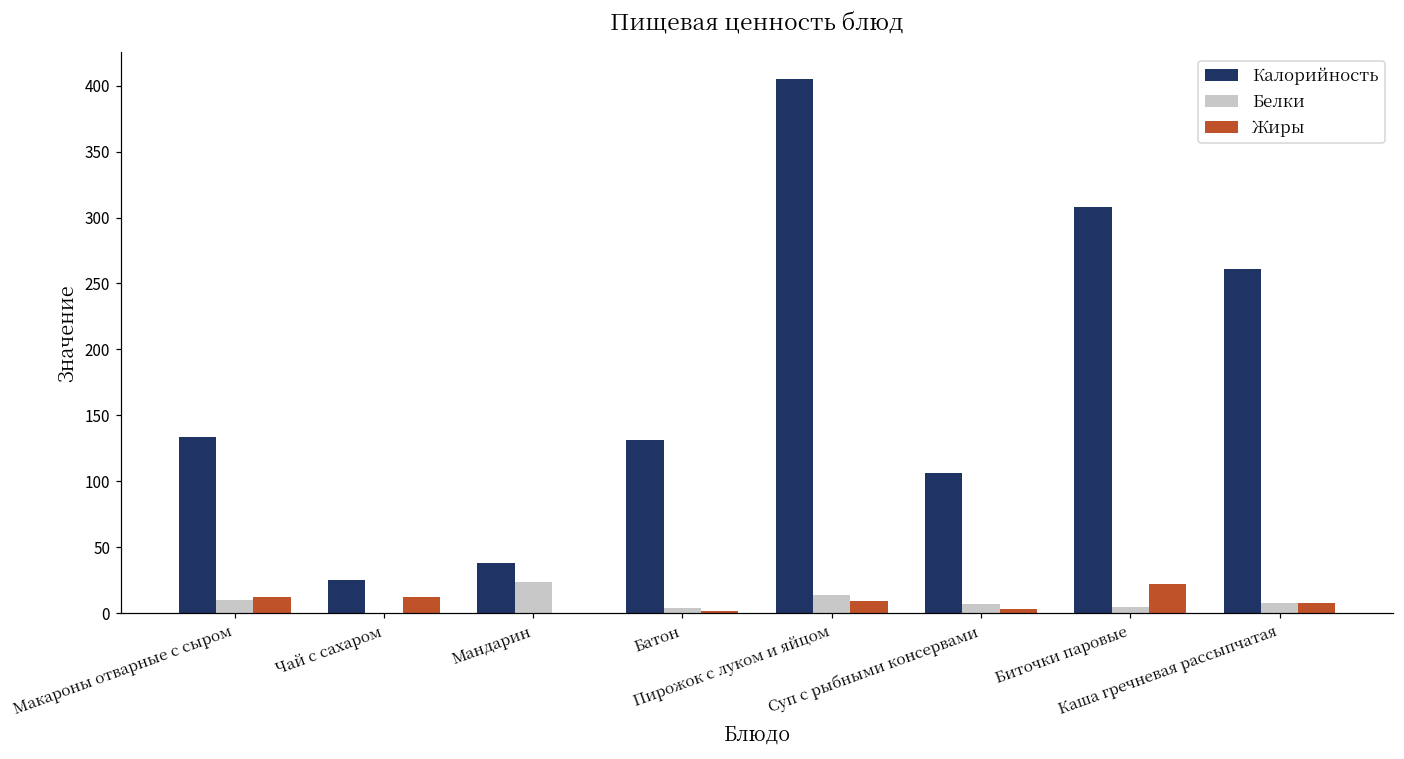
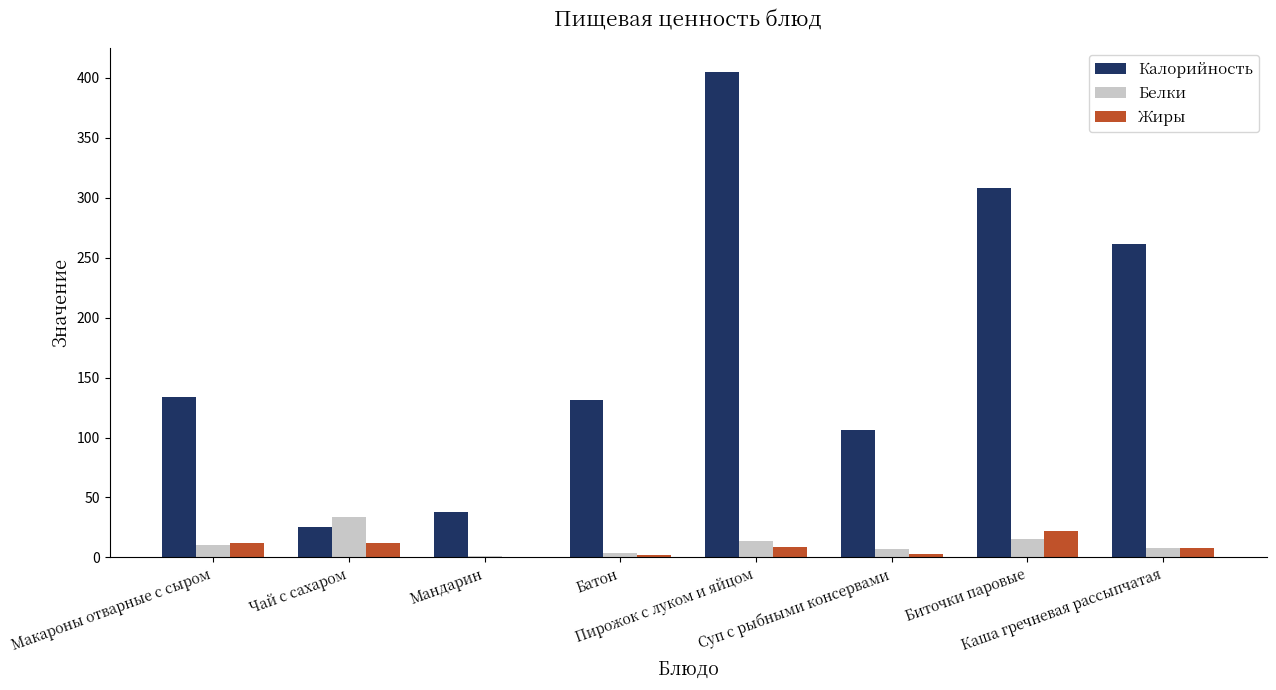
  {
    "Калорийность": {
      "Макароны отварные с сыром": 134,
      "Чай с сахаром": 25,
      "Мандарин": 38,
      "Батон": 131,
      "Пирожок с луком и яйцом": 405,
      "Суп с рыбными консервами": 106,
      "Биточки паровые": 308,
      "Каша гречневая рассыпчатая": 261
    },
    "Белки": {
      "Макароны отварные с сыром": 10,
-     "Чай с сахаром": 0,
-     "Мандарин": 24,
+     "Чай с сахаром": 34,
+     "Мандарин": 1,
      "Батон": 4,
      "Пирожок с луком и яйцом": 14,
      "Суп с рыбными консервами": 7,
-     "Биточки паровые": 5,
+     "Биточки паровые": 15,
      "Каша гречневая рассыпчатая": 8
    },
    "Жиры": {
      "Макароны отварные с сыром": 12,
      "Чай с сахаром": 12,
      "Мандарин": 0,
      "Пирожок с луком и яйцом": 9,
      "Суп с рыбными консервами": 3,
      "Биточки паровые": 22,
      "Каша гречневая рассыпчатая": 8
    }
  }
